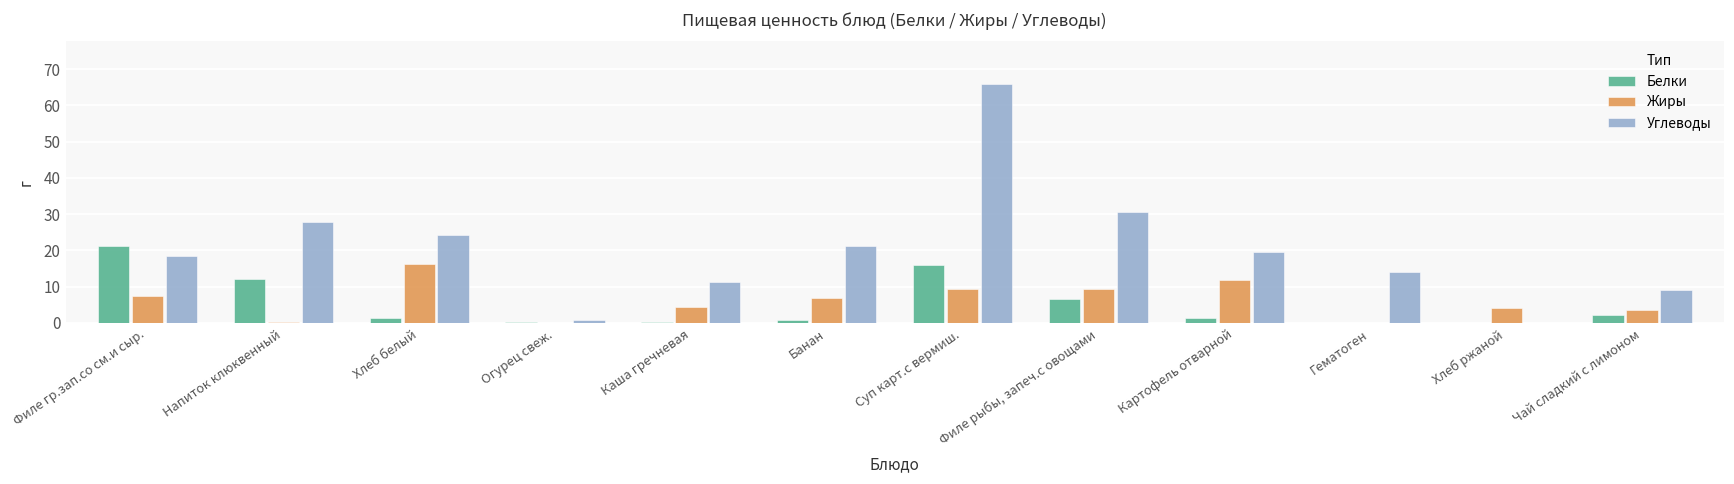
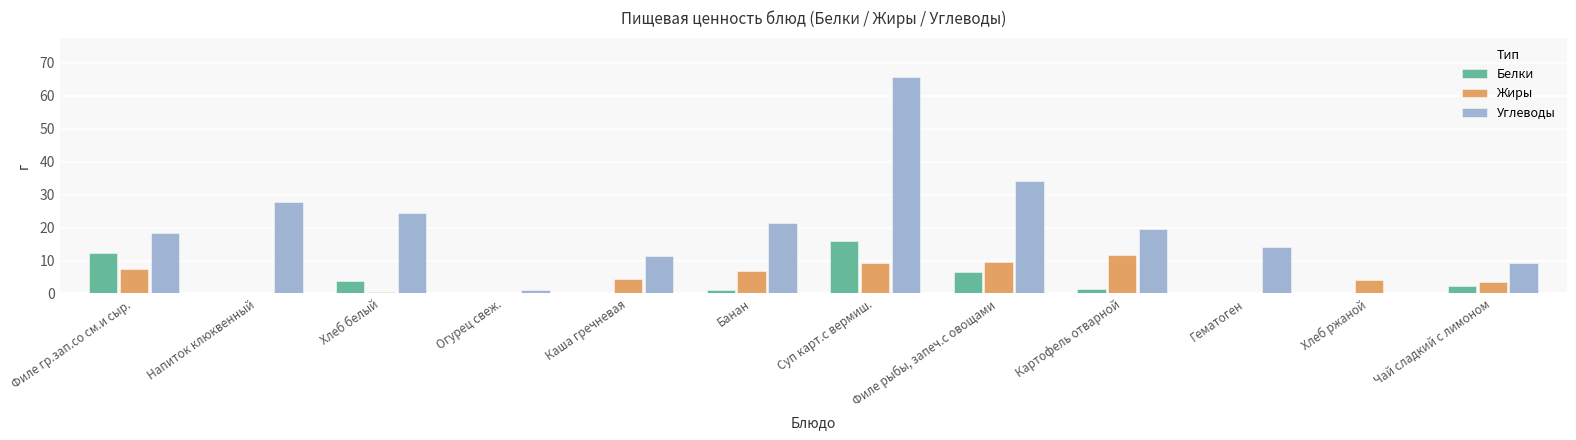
  {
    "Белки": {
-     "Филе гр.зап.со см.и сыр.": 21,
-     "Напиток клюквенный": 12,
-     "Хлеб белый": 1,
+     "Филе гр.зап.со см.и сыр.": 12,
+     "Напиток клюквенный": 0,
+     "Хлеб белый": 4,
      "Банан": 1,
      "Суп карт.с вермиш.": 16,
      "Филе рыбы, запеч.с овощами": 7,
      "Картофель отварной": 1,
      "Гематоген": 0,
      "Хлеб ржаной": 0,
      "Чай сладкий с лимоном": 2
    },
    "Жиры": {
      "Филе гр.зап.со см.и сыр.": 7,
-     "Хлеб белый": 16,
+     "Хлеб белый": 0,
      "Каша гречневая": 4,
      "Банан": 7,
      "Суп карт.с вермиш.": 9,
      "Филе рыбы, запеч.с овощами": 9,
      "Картофель отварной": 12,
      "Гематоген": 0,
      "Хлеб ржаной": 4,
      "Чай сладкий с лимоном": 4
    },
    "Углеводы": {
      "Филе гр.зап.со см.и сыр.": 18,
      "Напиток клюквенный": 28,
      "Хлеб белый": 24,
      "Огурец свеж.": 1,
      "Каша гречневая": 11,
      "Банан": 21,
      "Суп карт.с вермиш.": 66,
-     "Филе рыбы, запеч.с овощами": 31,
+     "Филе рыбы, запеч.с овощами": 34,
      "Картофель отварной": 19,
      "Гематоген": 14,
      "Хлеб ржаной": 0,
      "Чай сладкий с лимоном": 9
    }
  }
